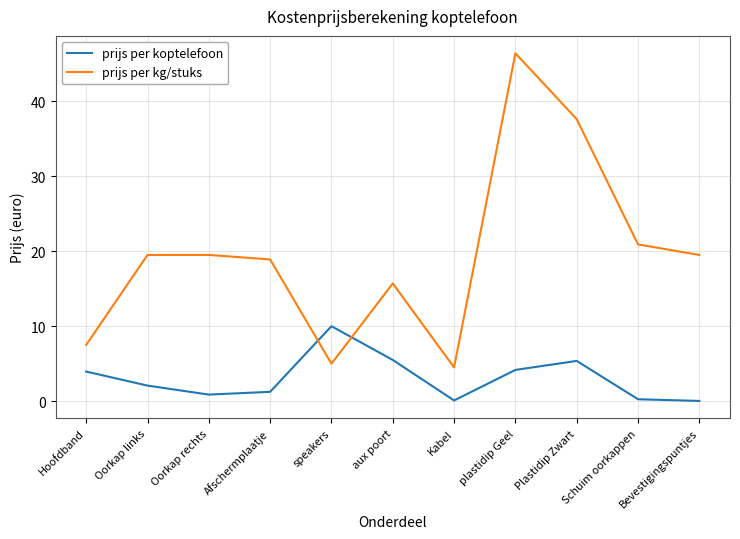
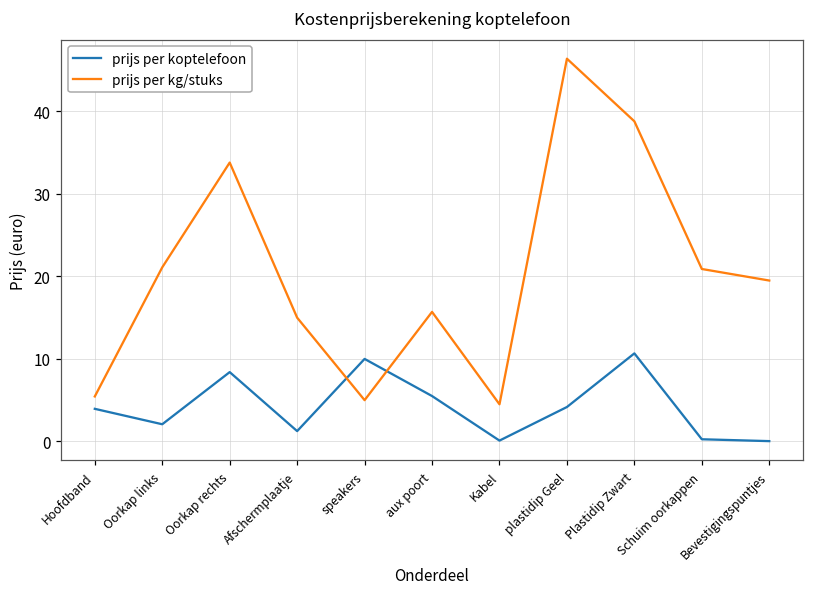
  {
    "prijs per koptelefoon": {
      "Hoofdband": 4,
      "Oorkap links": 2,
-     "Oorkap rechts": 1,
+     "Oorkap rechts": 8,
      "Afschermplaatje": 1,
      "speakers": 10,
      "aux poort": 6,
      "Kabel": 0,
      "plastidip Geel": 4,
-     "Plastidip Zwart": 5,
+     "Plastidip Zwart": 11,
      "Schuim oorkappen": 0,
      "Bevestigingspuntjes": 0
    },
    "prijs per kg/stuks": {
-     "Hoofdband": 8,
-     "Oorkap links": 20,
-     "Oorkap rechts": 20,
-     "Afschermplaatje": 19,
+     "Hoofdband": 5,
+     "Oorkap links": 21,
+     "Oorkap rechts": 34,
+     "Afschermplaatje": 15,
      "speakers": 5,
      "aux poort": 16,
      "Kabel": 5,
      "plastidip Geel": 46,
-     "Plastidip Zwart": 38,
+     "Plastidip Zwart": 39,
      "Schuim oorkappen": 21,
      "Bevestigingspuntjes": 20
    }
  }
